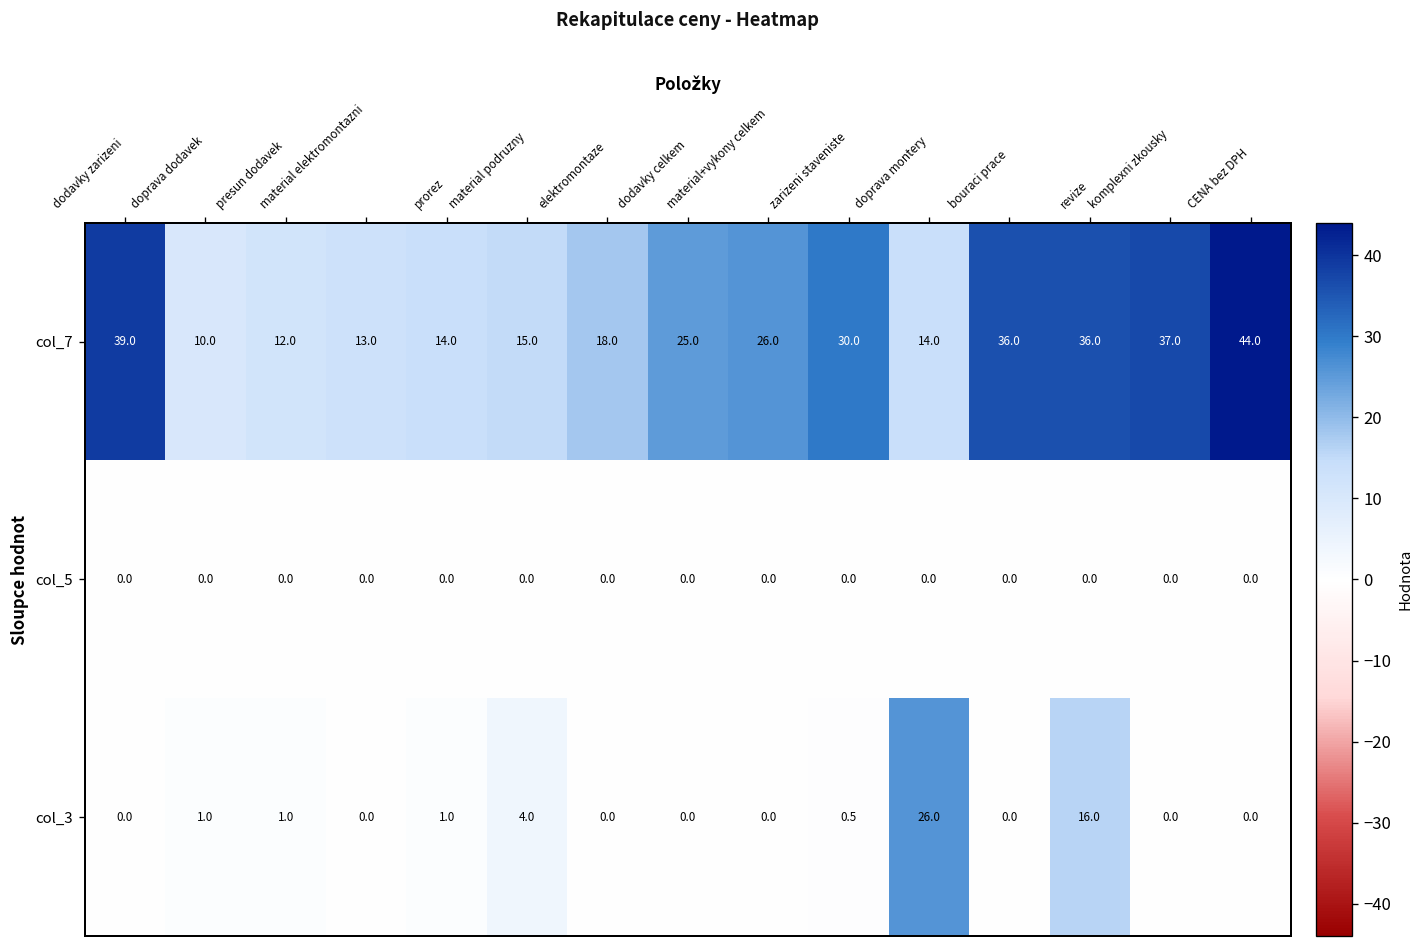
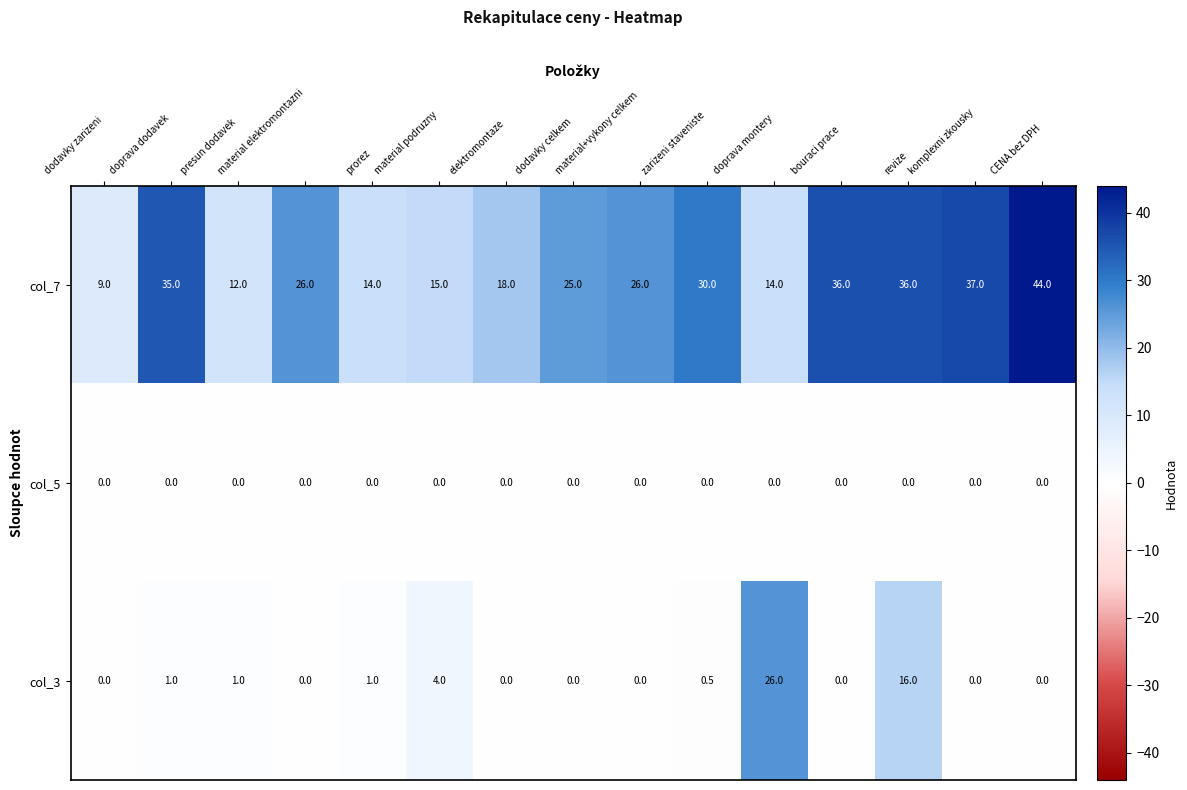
  {
    "col_7": {
-     "dodavky zarizeni": 39.0,
-     "doprava dodavek": 10.0,
+     "dodavky zarizeni": 9.0,
+     "doprava dodavek": 35.0,
      "presun dodavek": 12.0,
-     "material elektromontazni": 13.0,
+     "material elektromontazni": 26.0,
      "prorez": 14.0,
      "material podruzny": 15.0,
      "elektromontaze": 18.0,
      "dodavky celkem": 25.0,
      "material+vykony celkem": 26.0,
      "zarizeni staveniste": 30.0,
      "doprava montery": 14.0,
      "bouraci prace": 36.0,
      "revize": 36.0,
      "komplexni zkousky": 37.0,
      "CENA bez DPH": 44.0
    },
    "col_5": {
      "dodavky zarizeni": 0.0,
      "doprava dodavek": 0.0,
      "presun dodavek": 0.0,
      "material elektromontazni": 0.0,
      "prorez": 0.0,
      "material podruzny": 0.0,
      "elektromontaze": 0.0,
      "dodavky celkem": 0.0,
      "material+vykony celkem": 0.0,
      "zarizeni staveniste": 0.0,
      "doprava montery": 0.0,
      "bouraci prace": 0.0,
      "revize": 0.0,
      "komplexni zkousky": 0.0,
      "CENA bez DPH": 0.0
    },
    "col_3": {
      "dodavky zarizeni": 0.0,
      "doprava dodavek": 1.0,
      "presun dodavek": 1.0,
      "material elektromontazni": 0.0,
      "prorez": 1.0,
      "material podruzny": 4.0,
      "elektromontaze": 0.0,
      "dodavky celkem": 0.0,
      "material+vykony celkem": 0.0,
      "zarizeni staveniste": 0.5,
      "doprava montery": 26.0,
      "bouraci prace": 0.0,
      "revize": 16.0,
      "komplexni zkousky": 0.0,
      "CENA bez DPH": 0.0
    }
  }
